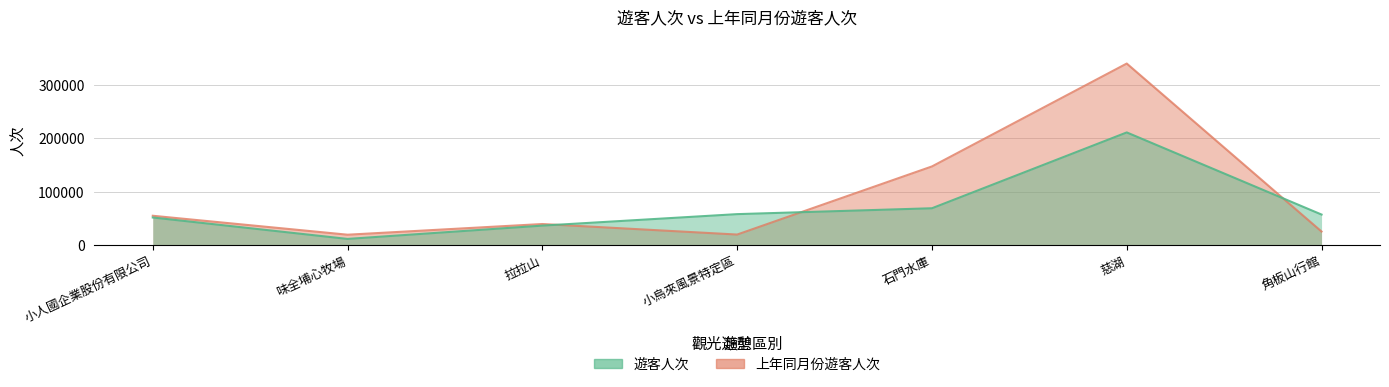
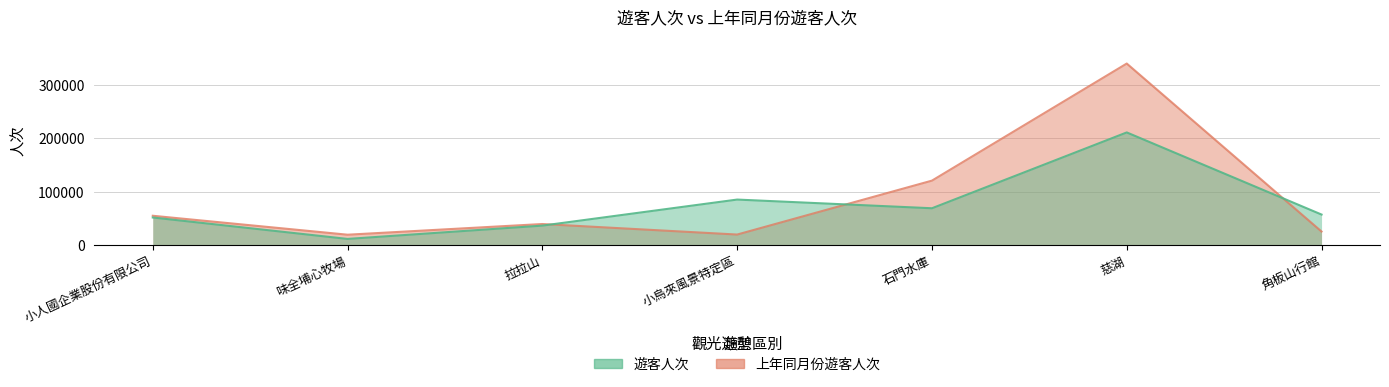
  {
    "上年同月份遊客人次": {
      "味全埔心牧場": 20000,
      "小烏來風景特定區": 20000,
-     "石門水庫": 150000,
+     "石門水庫": 120000,
      "慈湖": 340000,
      "角板山行館": 20000
    },
    "遊客人次": {
      "味全埔心牧場": 10000,
-     "小烏來風景特定區": 60000,
+     "小烏來風景特定區": 80000,
      "石門水庫": 70000,
      "慈湖": 210000,
      "角板山行館": 60000
    }
  }
